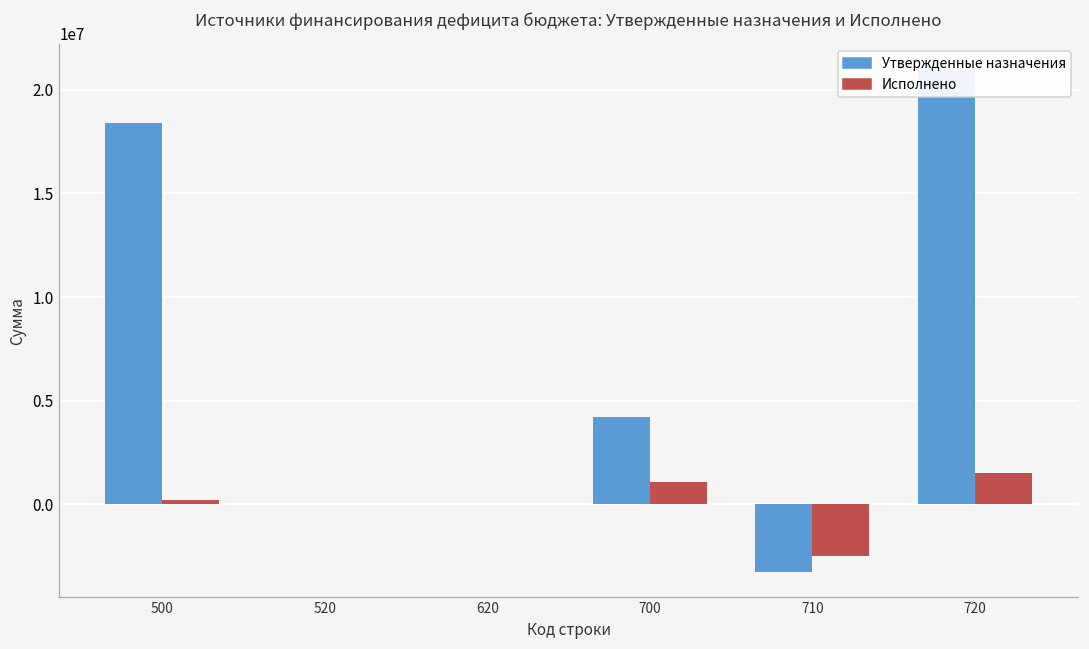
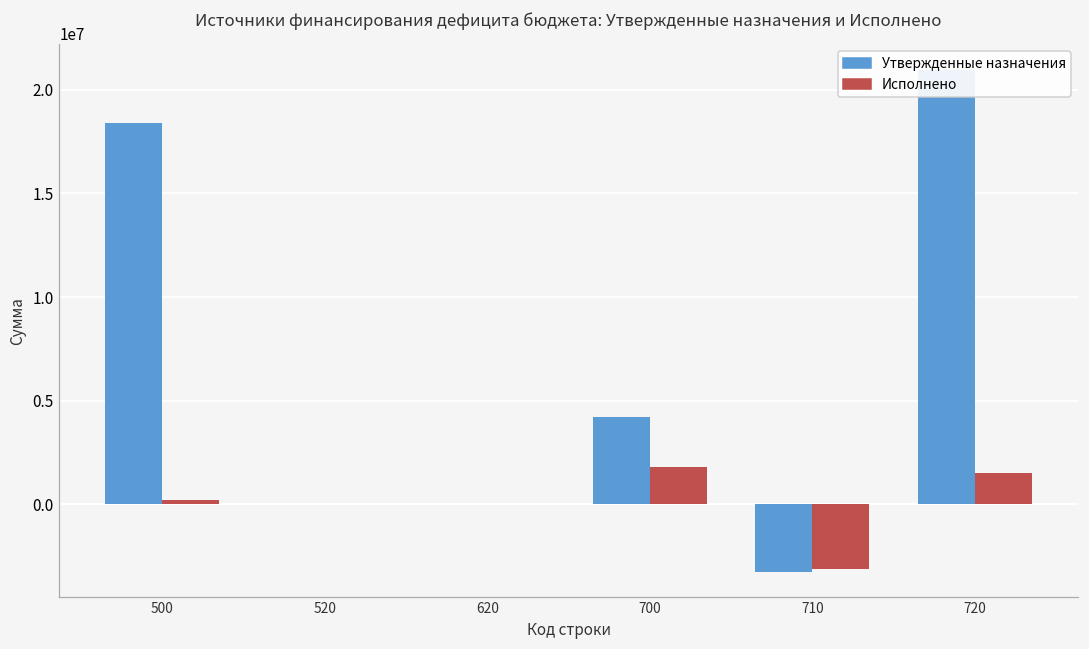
  {
    "Утвержденные назначения": {
      "500": 18400000,
      "520": 0,
      "620": 0,
      "700": 4200000,
      "710": -3200000
    },
    "Исполнено": {
      "500": 200000,
      "520": 0,
      "620": 0,
-     "700": 1100000,
-     "710": -2500000,
+     "700": 1800000,
+     "710": -3100000,
      "720": 1500000
    }
  }
